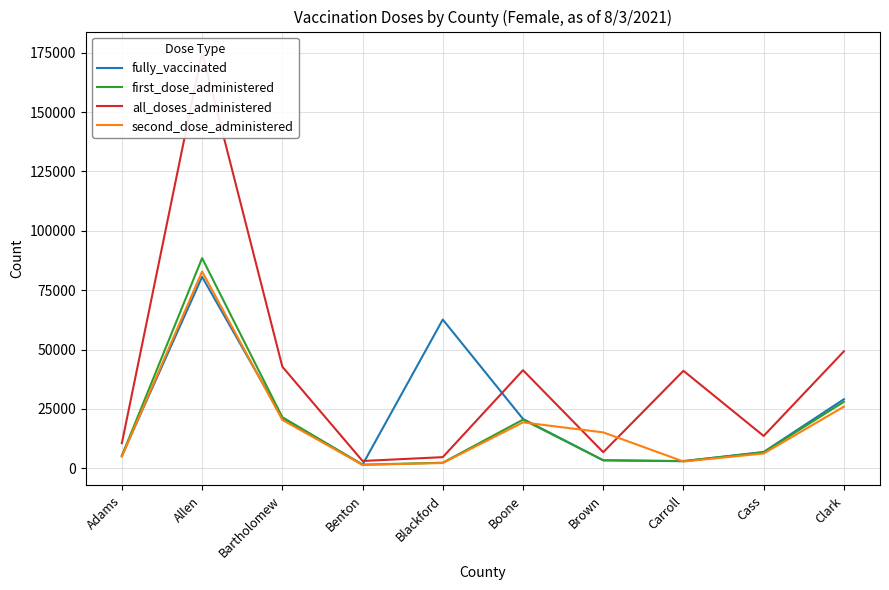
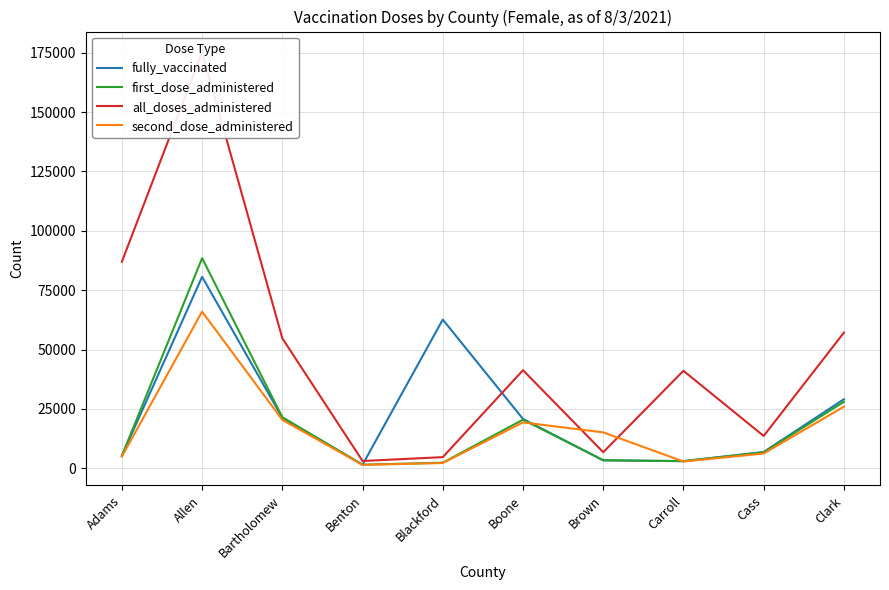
  {
    "fully_vaccinated": {
      "Allen": 81000,
      "Blackford": 63000,
      "Clark": 29000
    },
    "first_dose_administered": {
      "Allen": 88000,
      "Clark": 28000
    },
    "all_doses_administered": {
-     "Adams": 11000,
-     "Bartholomew": 43000,
+     "Adams": 87000,
+     "Bartholomew": 55000,
      "Benton": 3000,
      "Blackford": 5000,
      "Boone": 41000,
      "Brown": 7000,
      "Carroll": 41000,
      "Cass": 14000,
-     "Clark": 49000
+     "Clark": 57000
    },
    "second_dose_administered": {
-     "Allen": 83000,
+     "Allen": 66000,
      "Boone": 19000,
      "Brown": 15000,
      "Clark": 26000
    }
  }
